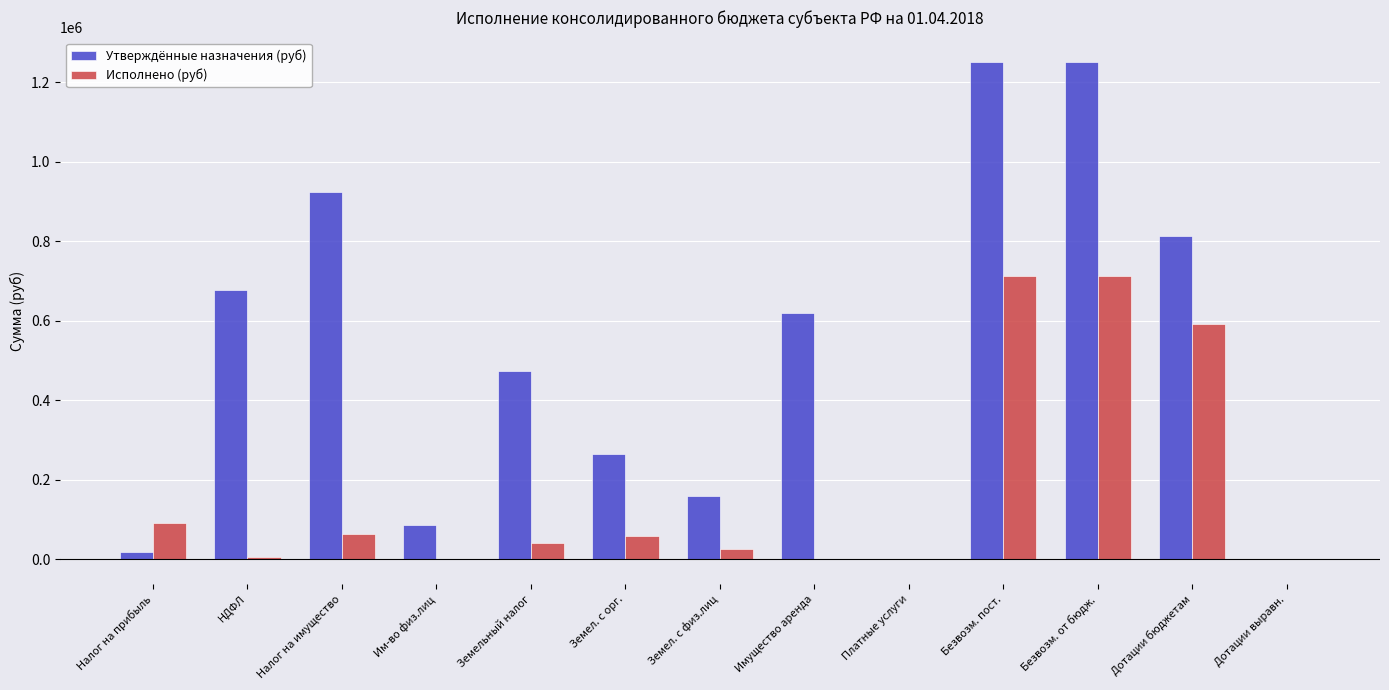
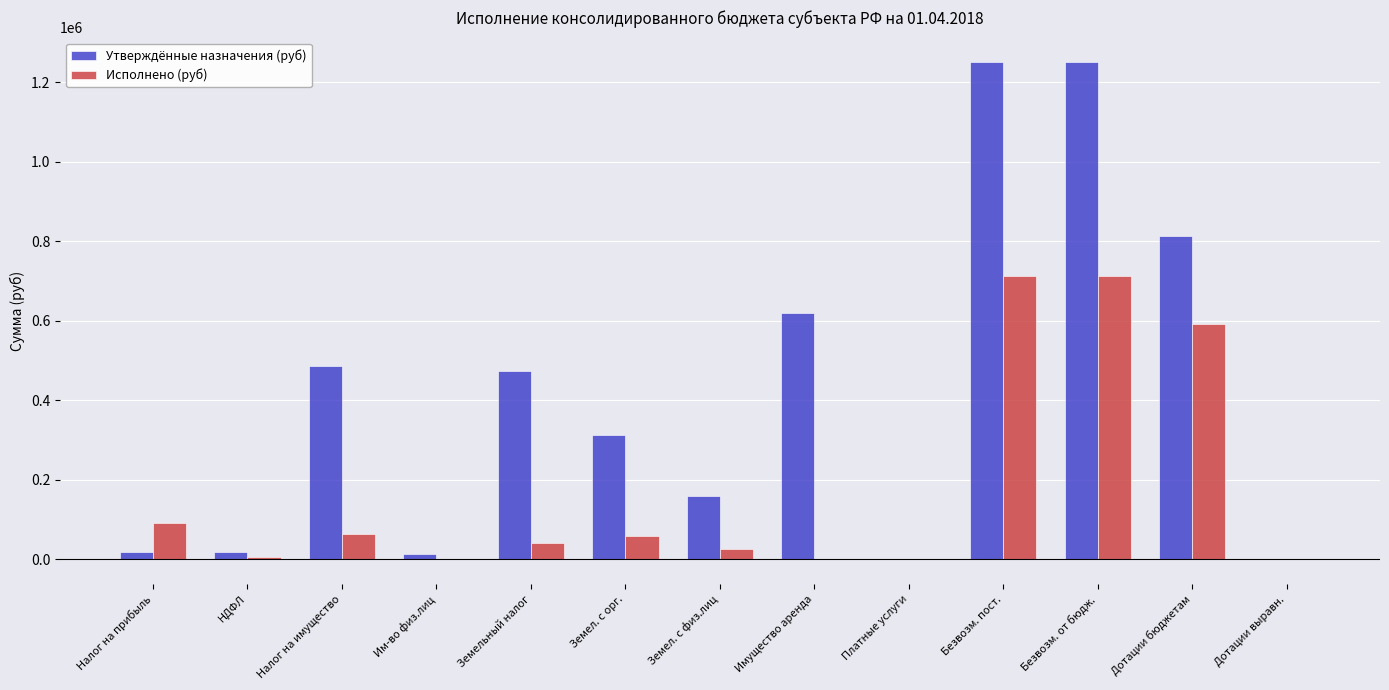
  {
    "Утверждённые назначения (руб)": {
      "Налог на прибыль": 20000,
-     "НДФЛ": 680000,
-     "Налог на имущество": 920000,
-     "Им-во физ.лиц": 90000,
+     "НДФЛ": 20000,
+     "Налог на имущество": 490000,
+     "Им-во физ.лиц": 10000,
      "Земельный налог": 470000,
-     "Земел. с орг.": 260000,
+     "Земел. с орг.": 310000,
      "Земел. с физ.лиц": 160000,
      "Имущество аренда": 620000,
      "Безвозм. пост.": 1250000,
      "Безвозм. от бюдж.": 1250000,
      "Дотации бюджетам": 810000,
      "Дотации выравн.": 0
    },
    "Исполнено (руб)": {
      "Налог на прибыль": 90000,
      "Налог на имущество": 60000,
      "Земельный налог": 40000,
      "Земел. с орг.": 60000,
      "Земел. с физ.лиц": 30000,
      "Имущество аренда": 0,
      "Платные услуги": 0,
      "Безвозм. пост.": 710000,
      "Безвозм. от бюдж.": 710000,
      "Дотации бюджетам": 590000,
      "Дотации выравн.": 0
    }
  }
